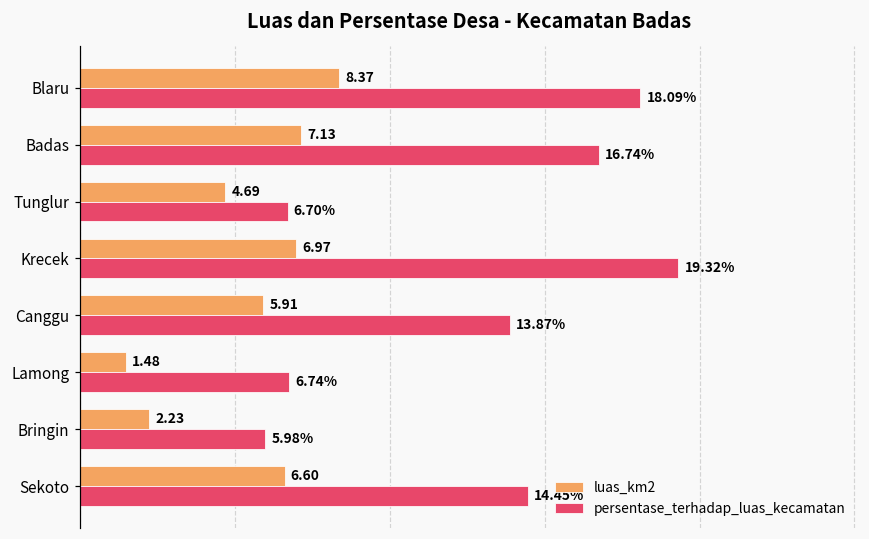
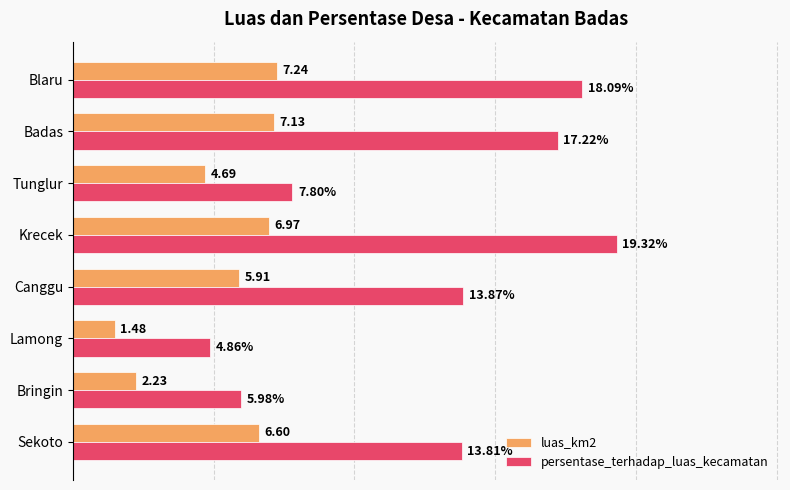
  {
    "luas_km2": {
-     "Blaru": "8.37",
+     "Blaru": "7.24",
      "Badas": "7.13",
      "Tunglur": "4.69",
      "Krecek": "6.97",
      "Canggu": "5.91",
      "Lamong": "1.48",
      "Bringin": "2.23",
      "Sekoto": "6.60"
    },
    "persentase_terhadap_luas_kecamatan": {
      "Blaru": "18.09%",
-     "Badas": "16.74%",
-     "Tunglur": "6.70%",
+     "Badas": "17.22%",
+     "Tunglur": "7.80%",
      "Krecek": "19.32%",
      "Canggu": "13.87%",
-     "Lamong": "6.74%",
+     "Lamong": "4.86%",
      "Bringin": "5.98%",
-     "Sekoto": "14.45%"
+     "Sekoto": "13.81%"
    }
  }
